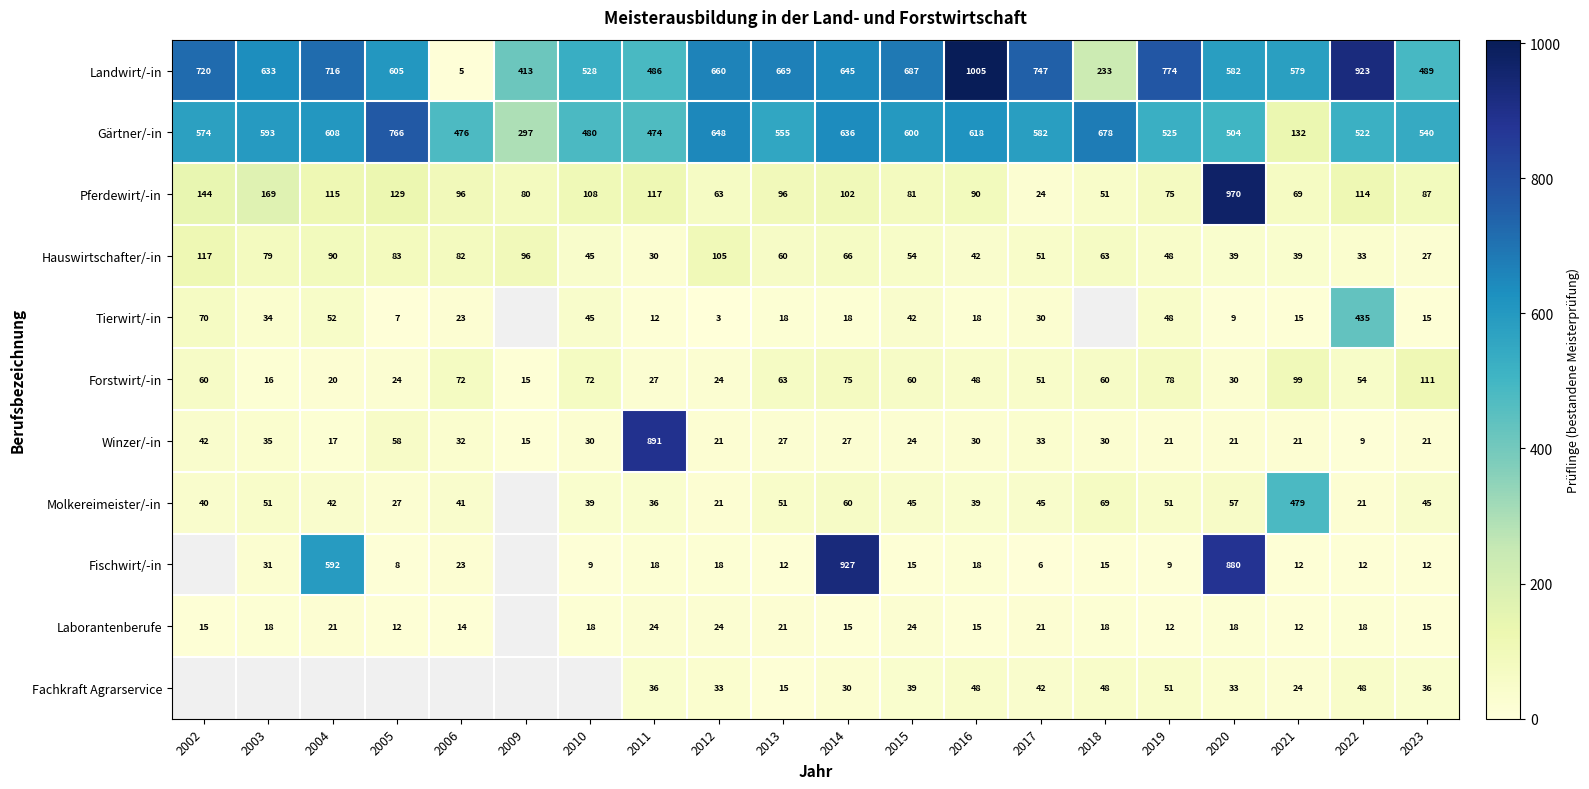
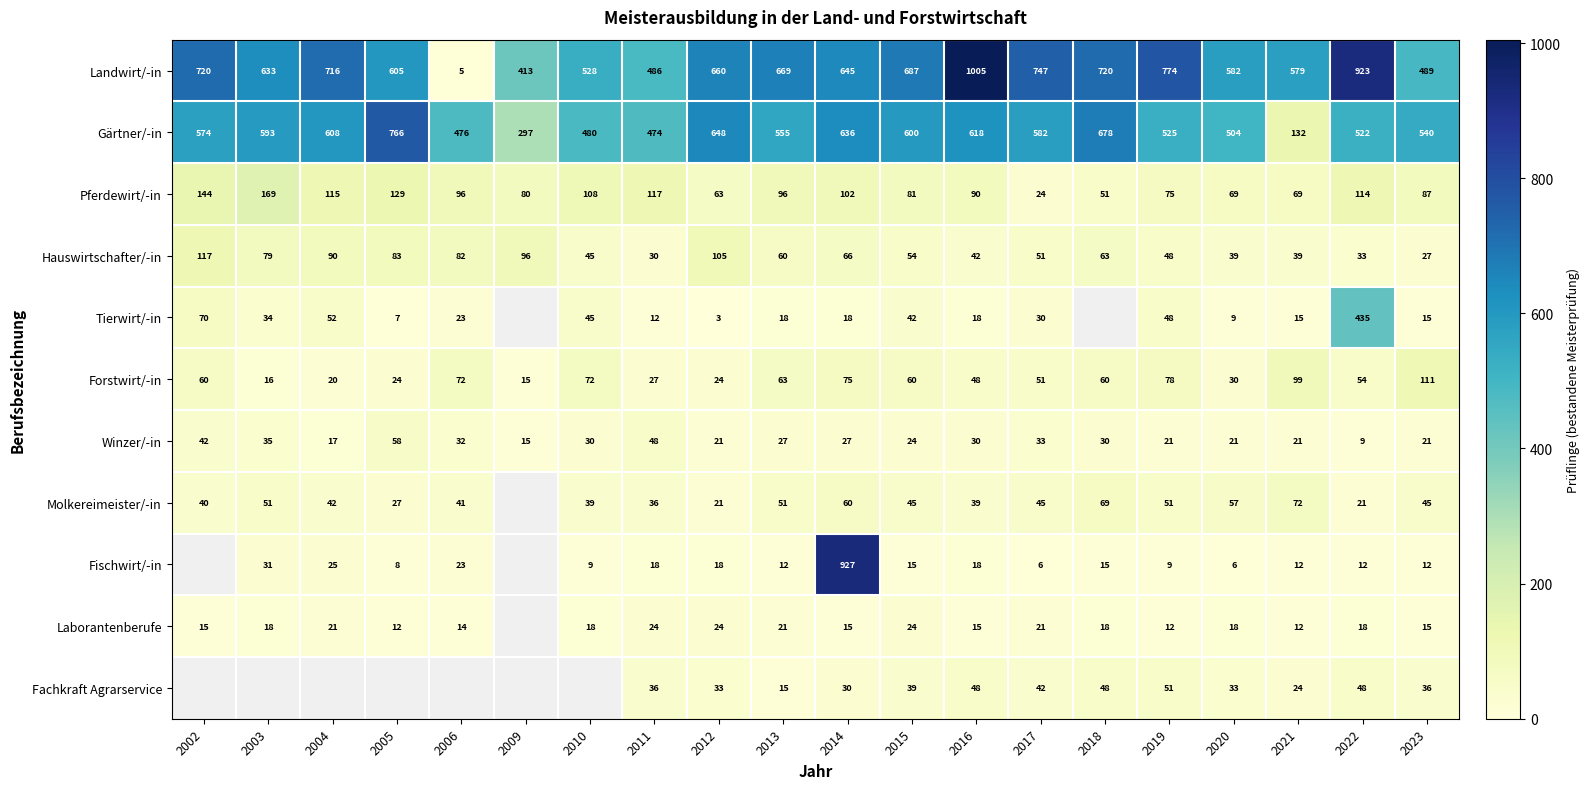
  {
    "Landwirt/-in": {
      "2002": 720,
      "2003": 633,
      "2004": 716,
      "2005": 605,
      "2006": 5,
      "2009": 413,
      "2010": 528,
      "2011": 486,
      "2012": 660,
      "2013": 669,
      "2014": 645,
      "2015": 687,
      "2016": 1005,
      "2017": 747,
-     "2018": 233,
+     "2018": 720,
      "2019": 774,
      "2020": 582,
      "2021": 579,
      "2022": 923,
      "2023": 489
    },
    "Pferdewirt/-in": {
      "2002": 144,
      "2003": 169,
      "2004": 115,
      "2005": 129,
      "2006": 96,
      "2009": 80,
      "2010": 108,
      "2011": 117,
      "2012": 63,
      "2013": 96,
      "2014": 102,
      "2015": 81,
      "2016": 90,
      "2017": 24,
      "2018": 51,
      "2019": 75,
-     "2020": 970,
+     "2020": 69,
      "2021": 69,
      "2022": 114,
      "2023": 87
    },
    "Winzer/-in": {
      "2002": 42,
      "2003": 35,
      "2004": 17,
      "2005": 58,
      "2006": 32,
      "2009": 15,
      "2010": 30,
-     "2011": 891,
+     "2011": 48,
      "2012": 21,
      "2013": 27,
      "2014": 27,
      "2015": 24,
      "2016": 30,
      "2017": 33,
      "2018": 30,
      "2019": 21,
      "2020": 21,
      "2021": 21,
      "2022": 9,
      "2023": 21
    },
    "Molkereimeister/-in": {
      "2002": 40,
      "2003": 51,
      "2004": 42,
      "2005": 27,
      "2006": 41,
      "2010": 39,
      "2011": 36,
      "2012": 21,
      "2013": 51,
      "2014": 60,
      "2015": 45,
      "2016": 39,
      "2017": 45,
      "2018": 69,
      "2019": 51,
      "2020": 57,
-     "2021": 479,
+     "2021": 72,
      "2022": 21,
      "2023": 45
    },
    "Fischwirt/-in": {
      "2003": 31,
-     "2004": 592,
+     "2004": 25,
      "2005": 8,
      "2006": 23,
      "2010": 9,
      "2011": 18,
      "2012": 18,
      "2013": 12,
      "2014": 927,
      "2015": 15,
      "2016": 18,
      "2017": 6,
      "2018": 15,
      "2019": 9,
-     "2020": 880,
+     "2020": 6,
      "2021": 12,
      "2022": 12,
      "2023": 12
    }
  }
